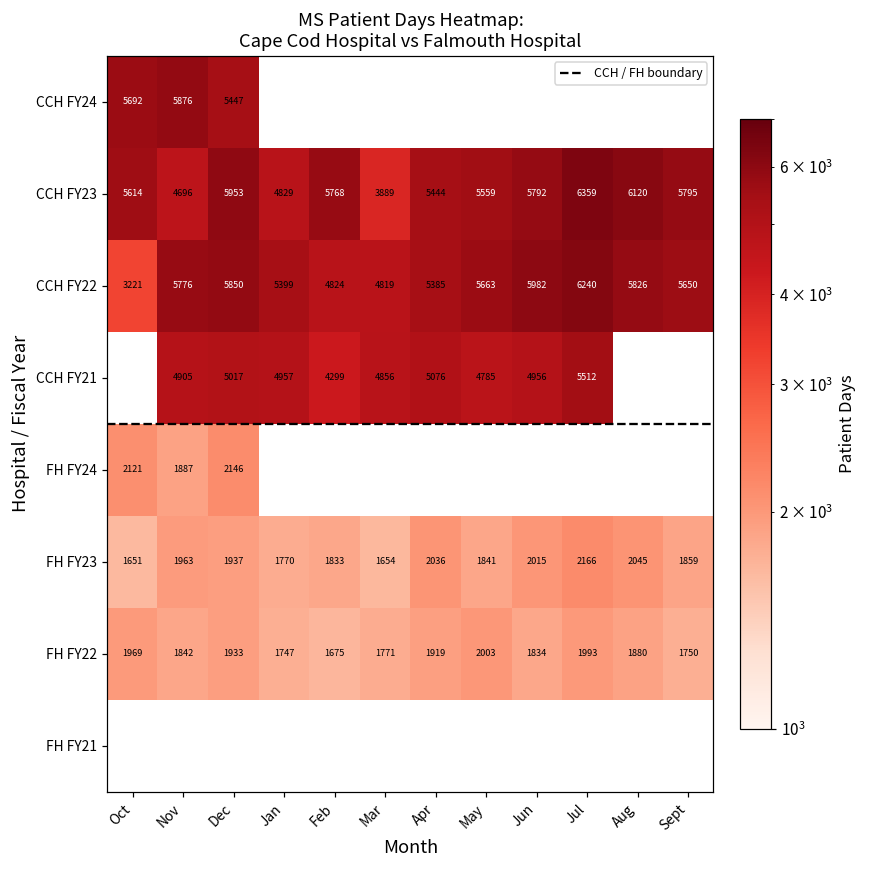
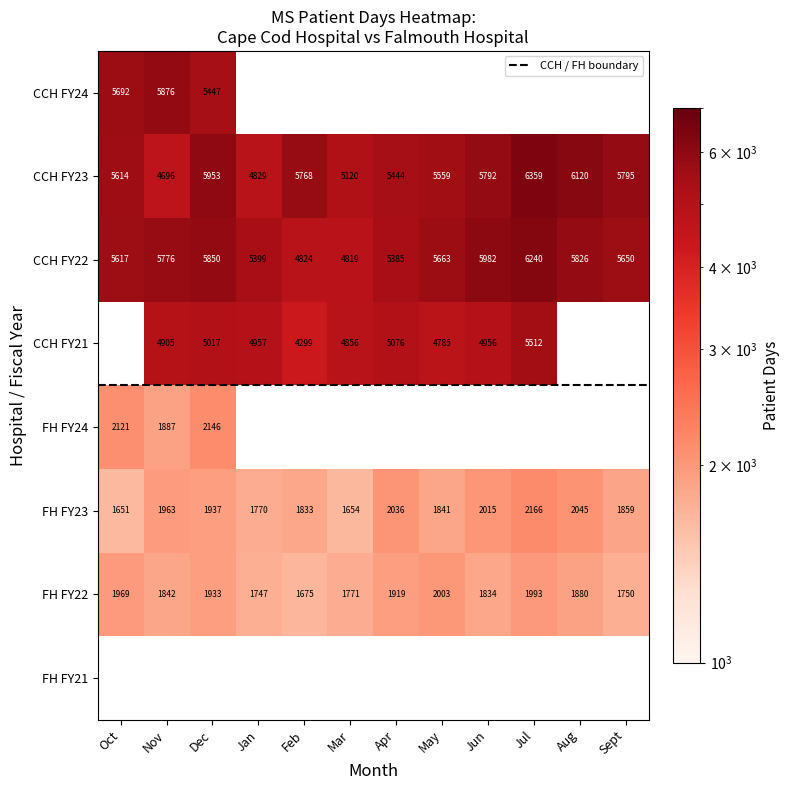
  {
    "CCH FY24": {
      "Oct": 5692,
      "Nov": 5876,
      "Dec": 5447
    },
    "CCH FY23": {
      "Oct": 5614,
      "Nov": 4696,
      "Dec": 5953,
      "Jan": 4829,
      "Feb": 5768,
-     "Mar": 3889,
+     "Mar": 5120,
      "Apr": 5444,
      "May": 5559,
      "Jun": 5792,
      "Jul": 6359,
      "Aug": 6120,
      "Sept": 5795
    },
    "CCH FY22": {
-     "Oct": 3221,
+     "Oct": 5617,
      "Nov": 5776,
      "Dec": 5850,
      "Jan": 5399,
      "Feb": 4824,
      "Mar": 4819,
      "Apr": 5385,
      "May": 5663,
      "Jun": 5982,
      "Jul": 6240,
      "Aug": 5826,
      "Sept": 5650
    },
    "CCH FY21": {
      "Nov": 4905,
      "Dec": 5017,
      "Jan": 4957,
      "Feb": 4299,
      "Mar": 4856,
      "Apr": 5076,
      "May": 4785,
      "Jun": 4956,
      "Jul": 5512
    },
    "FH FY24": {
      "Oct": 2121,
      "Nov": 1887,
      "Dec": 2146
    },
    "FH FY23": {
      "Oct": 1651,
      "Nov": 1963,
      "Dec": 1937,
      "Jan": 1770,
      "Feb": 1833,
      "Mar": 1654,
      "Apr": 2036,
      "May": 1841,
      "Jun": 2015,
      "Jul": 2166,
      "Aug": 2045,
      "Sept": 1859
    },
    "FH FY22": {
      "Oct": 1969,
      "Nov": 1842,
      "Dec": 1933,
      "Jan": 1747,
      "Feb": 1675,
      "Mar": 1771,
      "Apr": 1919,
      "May": 2003,
      "Jun": 1834,
      "Jul": 1993,
      "Aug": 1880,
      "Sept": 1750
    }
  }
